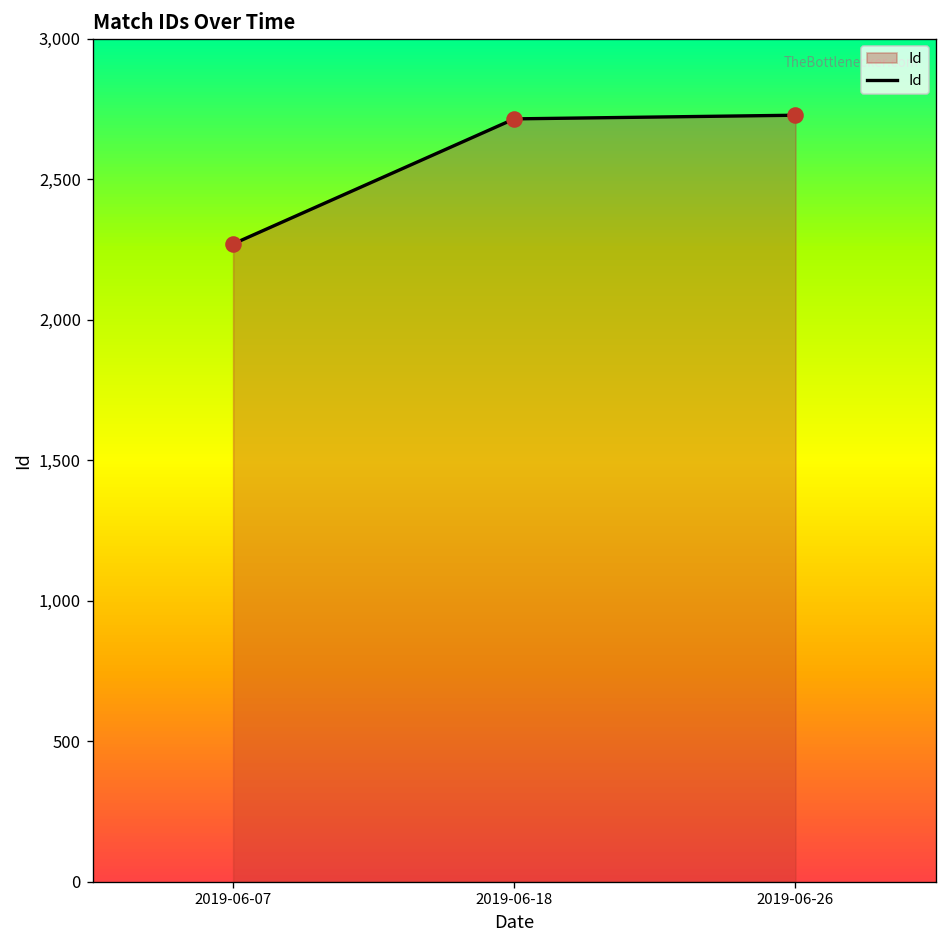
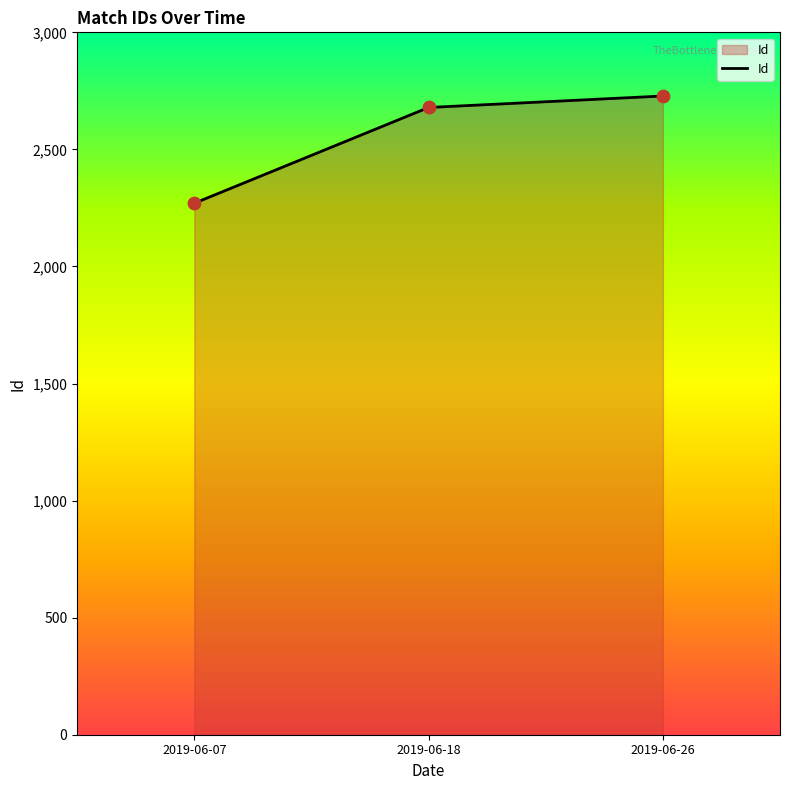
  {
    "2019-06-07": "2,270",
-   "2019-06-18": "2,720",
+   "2019-06-18": "2,680",
    "2019-06-26": "2,730"
  }
